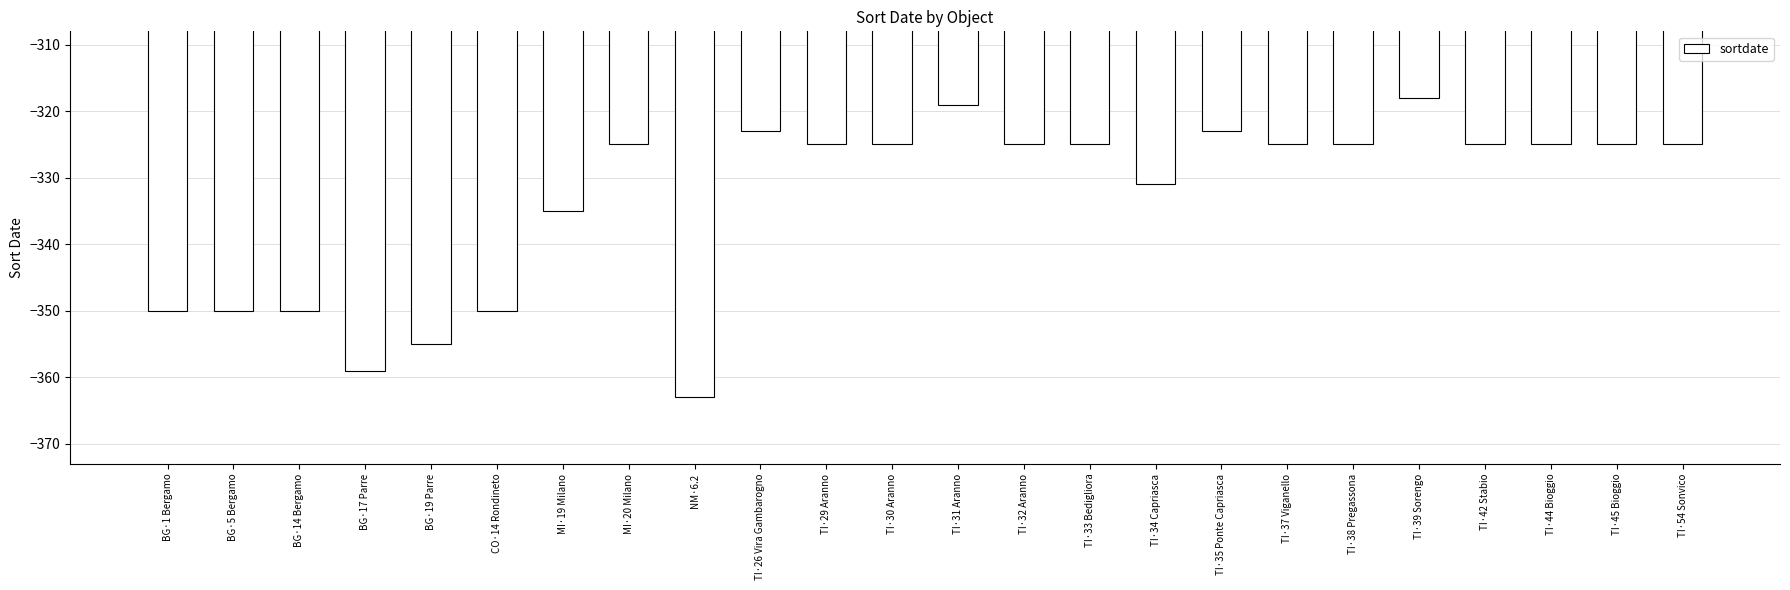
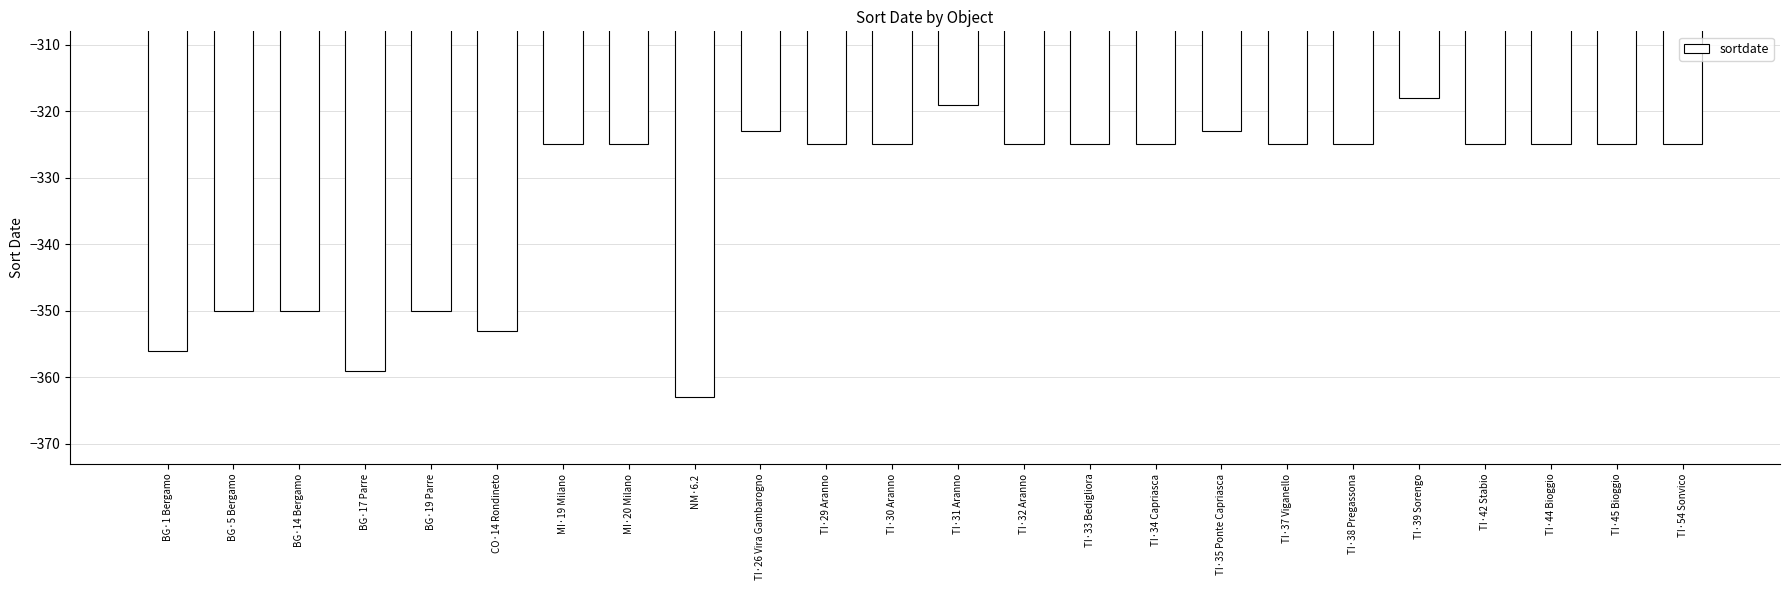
  {
-   "BG·1 Bergamo": -350,
+   "BG·1 Bergamo": -356,
    "BG·5 Bergamo": -350,
    "BG·14 Bergamo": -350,
    "BG·17 Parre": -359,
-   "BG·19 Parre": -355,
-   "CO·14 Rondineto": -350,
-   "MI·19 Milano": -335,
+   "BG·19 Parre": -350,
+   "CO·14 Rondineto": -353,
+   "MI·19 Milano": -325,
    "MI·20 Milano": -325,
    "NM·6.2": -363,
    "TI·26 Vira Gambarogno": -323,
    "TI·29 Aranno": -325,
    "TI·30 Aranno": -325,
    "TI·31 Aranno": -319,
    "TI·32 Aranno": -325,
    "TI·33 Bedigliora": -325,
-   "TI·34 Capriasca": -331,
+   "TI·34 Capriasca": -325,
    "TI·35 Ponte Capriasca": -323,
    "TI·37 Viganello": -325,
    "TI·38 Pregassona": -325,
    "TI·39 Sorengo": -318,
    "TI·42 Stabio": -325,
    "TI·44 Bioggio": -325,
    "TI·45 Bioggio": -325,
    "TI·54 Sonvico": -325
  }
